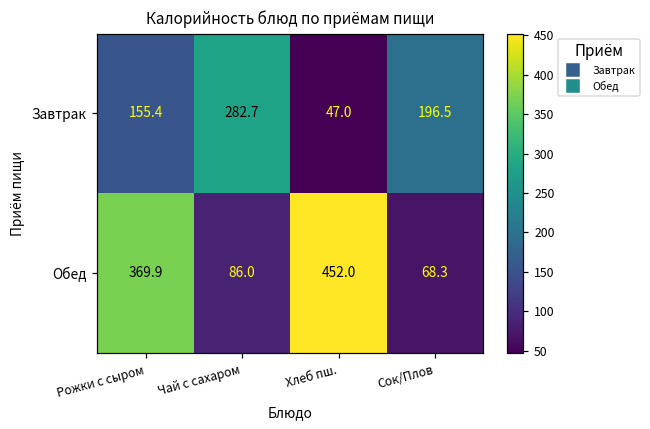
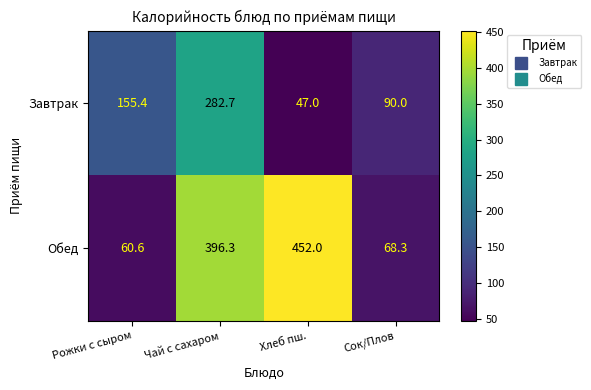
  {
    "Завтрак": {
      "Рожки с сыром": 155.4,
      "Чай с сахаром": 282.7,
      "Хлеб пш.": 47.0,
-     "Сок/Плов": 196.5
+     "Сок/Плов": 90.0
    },
    "Обед": {
-     "Рожки с сыром": 369.9,
-     "Чай с сахаром": 86.0,
+     "Рожки с сыром": 60.6,
+     "Чай с сахаром": 396.3,
      "Хлеб пш.": 452.0,
      "Сок/Плов": 68.3
    }
  }
